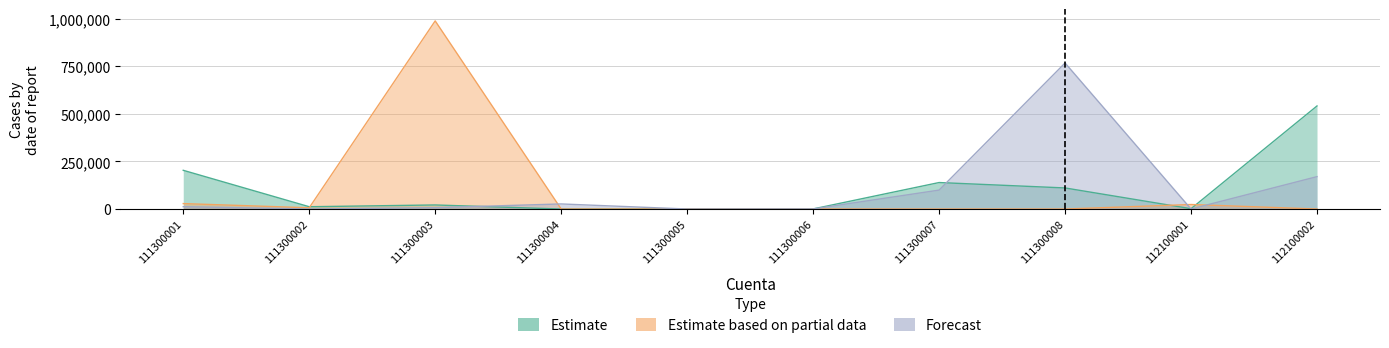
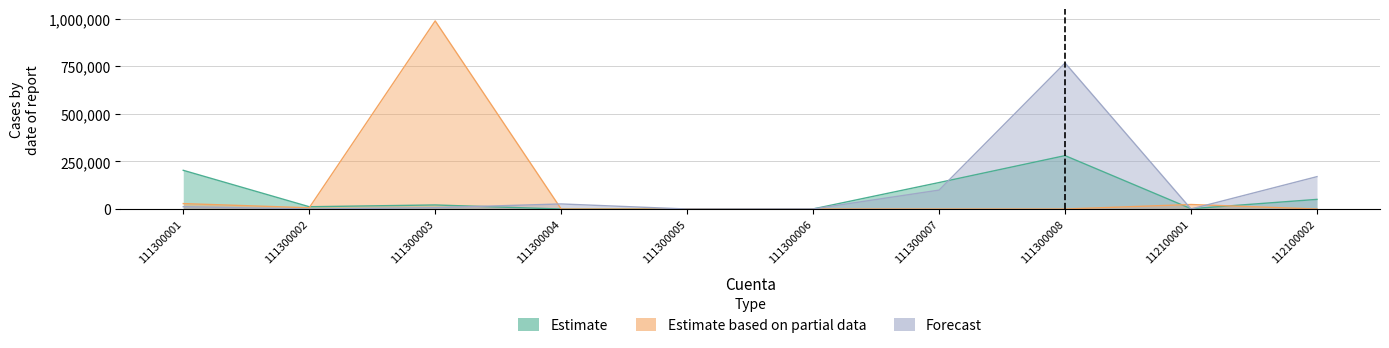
  {
    "Estimate": {
      "111300001": "200,000",
      "111300003": "20,000",
      "111300007": "140,000",
-     "111300008": "110,000",
-     "112100002": "540,000"
+     "111300008": "280,000",
+     "112100002": "50,000"
    },
    "Estimate based on partial data": {
      "111300001": "30,000",
      "111300003": "990,000",
      "111300007": "0",
      "111300008": "0",
      "112100001": "20,000",
      "112100002": "0"
    },
    "Forecast": {
      "111300001": "10,000",
      "111300003": "10,000",
      "111300004": "30,000",
      "111300007": "100,000",
      "111300008": "770,000",
      "112100002": "170,000"
    }
  }
